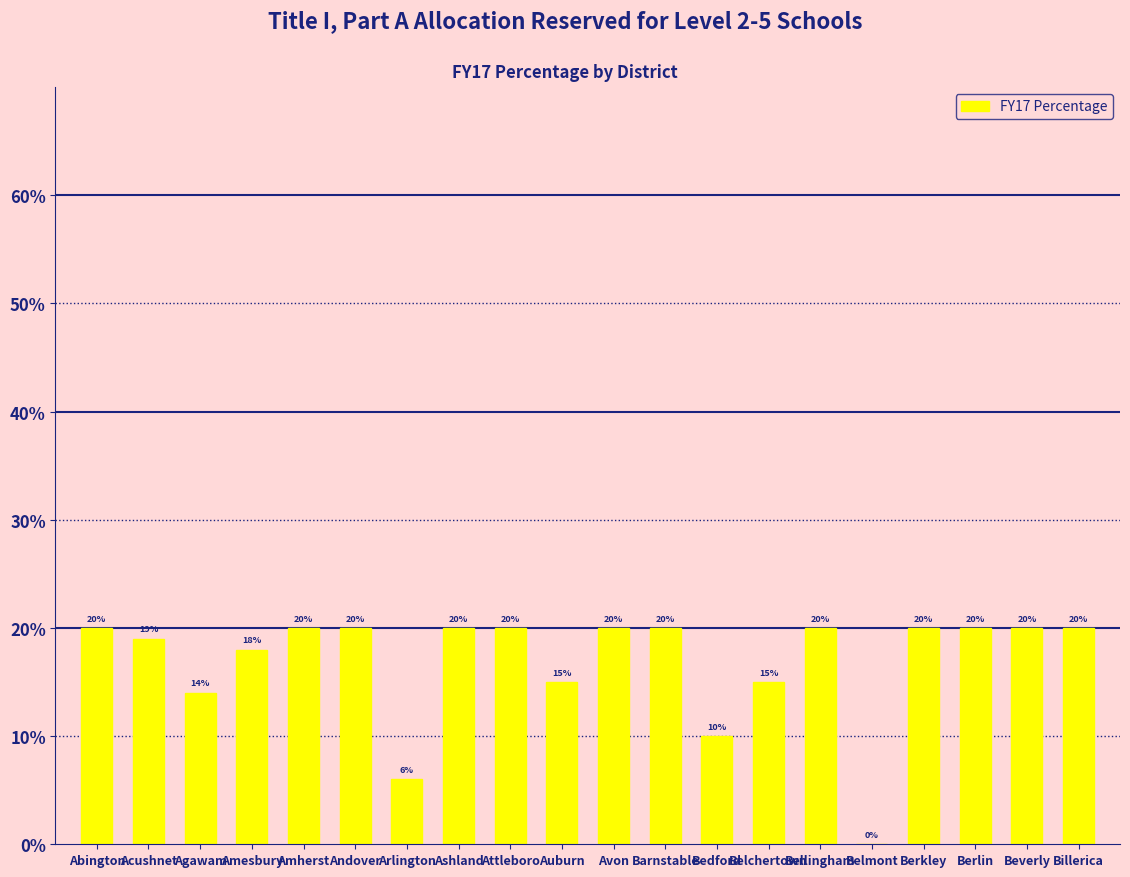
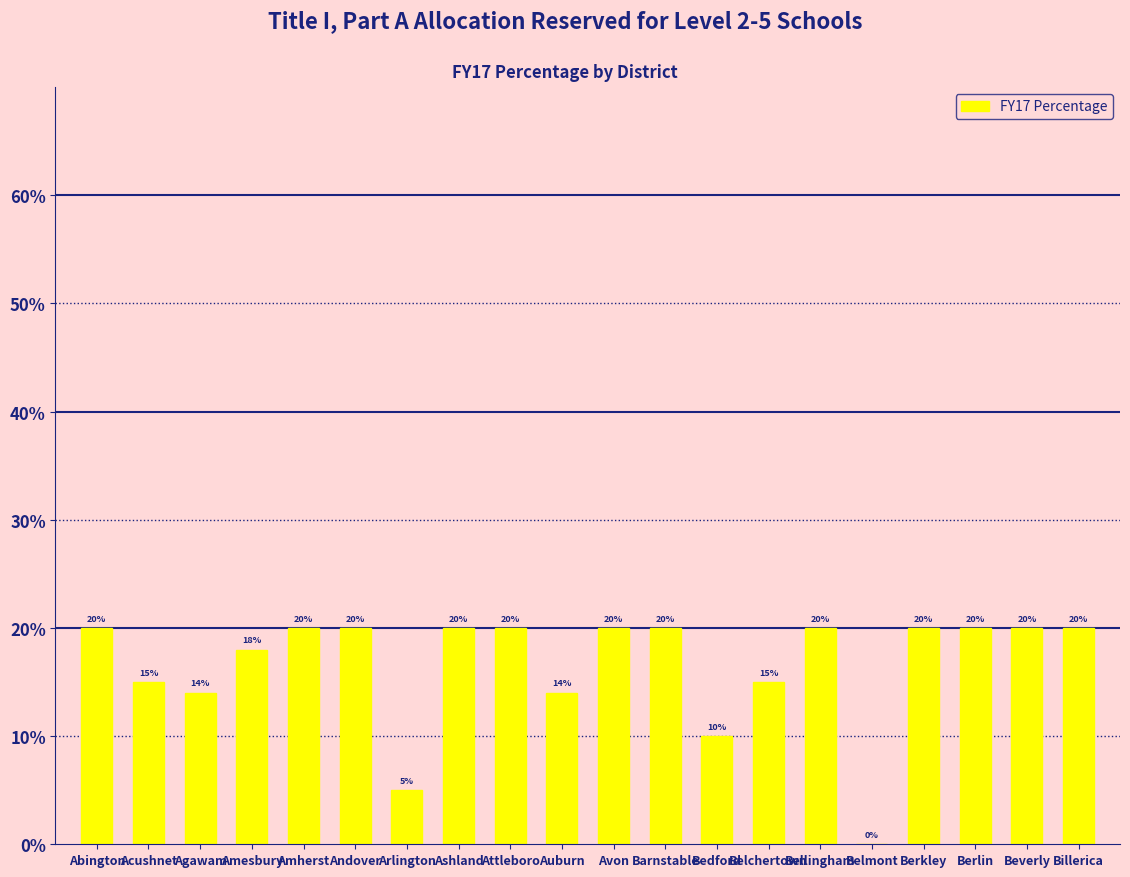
  {
    "Abington": "20%",
-   "Acushnet": "19%",
+   "Acushnet": "15%",
    "Agawam": "14%",
    "Amesbury": "18%",
    "Amherst": "20%",
    "Andover": "20%",
-   "Arlington": "6%",
+   "Arlington": "5%",
    "Ashland": "20%",
    "Attleboro": "20%",
-   "Auburn": "15%",
+   "Auburn": "14%",
    "Avon": "20%",
    "Barnstable": "20%",
    "Berkley": "20%",
    "Berlin": "20%",
    "Beverly": "20%",
    "Billerica": "20%"
  }
